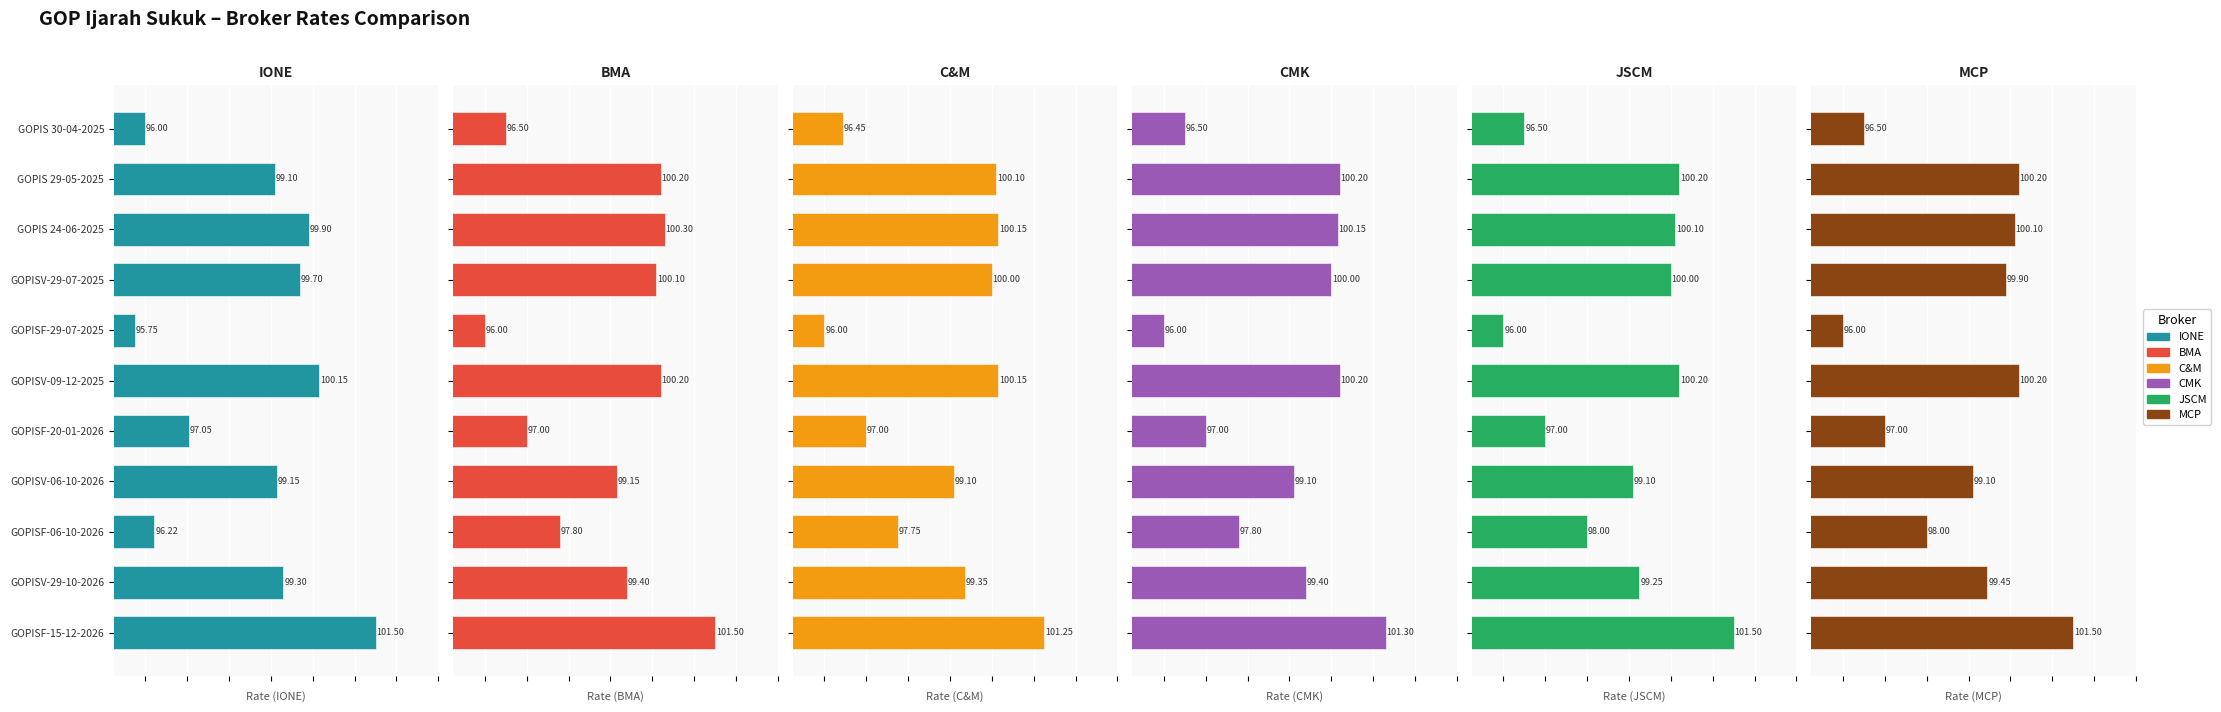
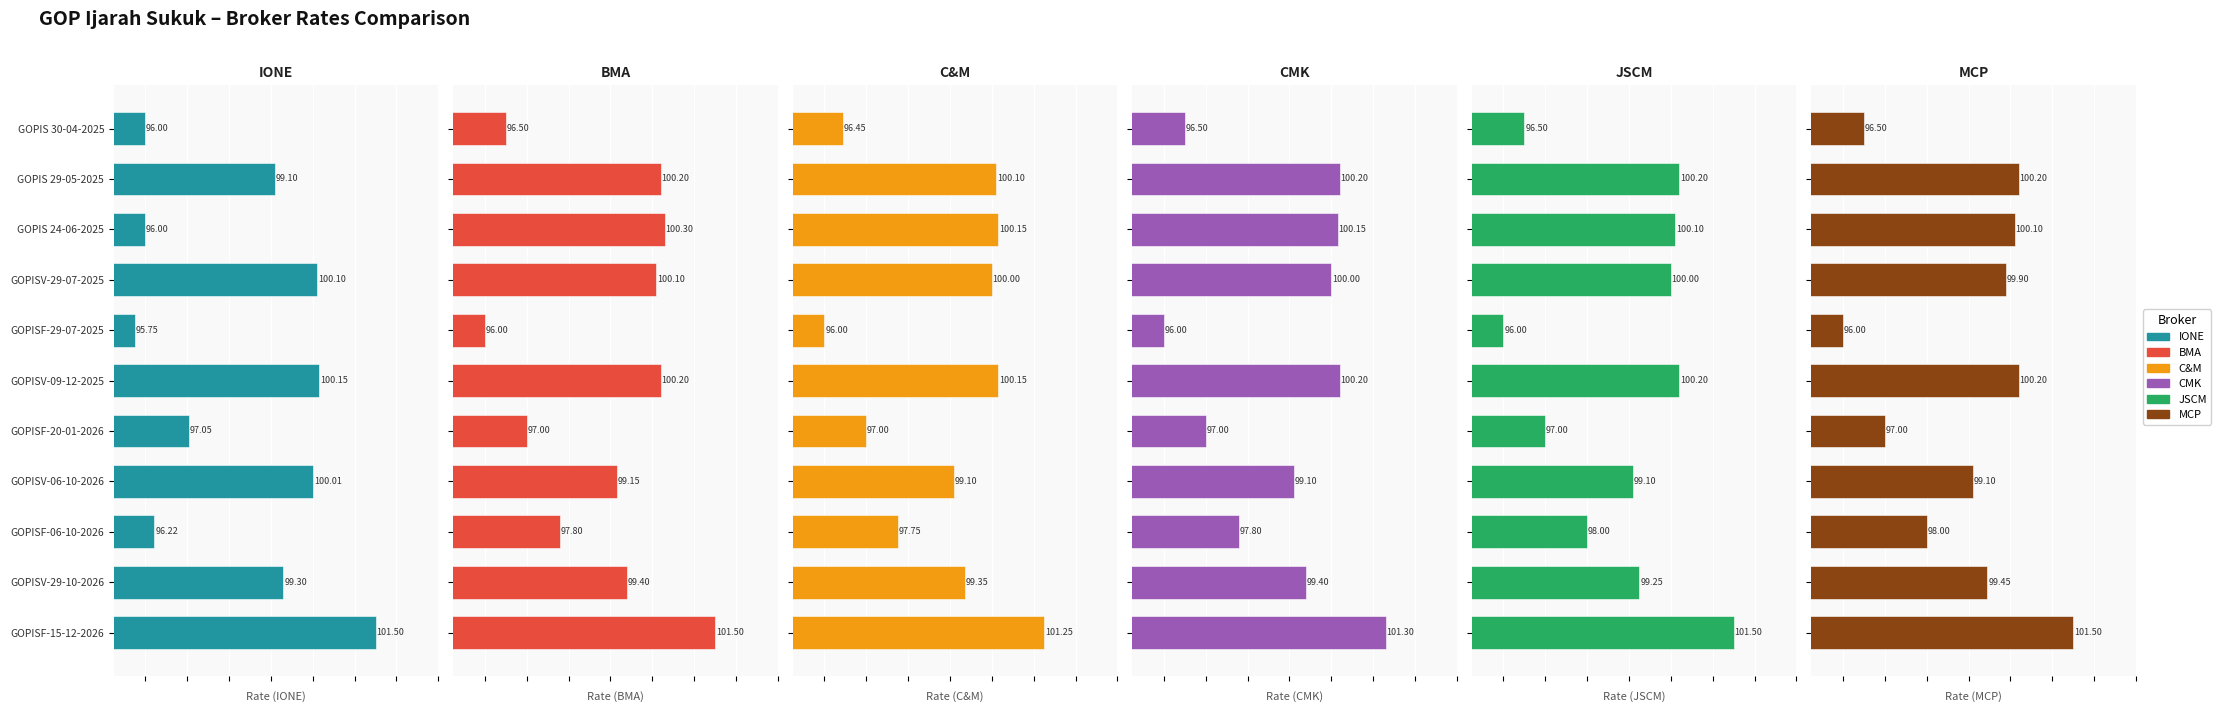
  {
    "IONE": {
      "GOPIS 30-04-2025": 96.00,
      "GOPIS 29-05-2025": 99.10,
-     "GOPIS 24-06-2025": 99.90,
-     "GOPISV-29-07-2025": 99.70,
+     "GOPIS 24-06-2025": 96.00,
+     "GOPISV-29-07-2025": 100.10,
      "GOPISF-29-07-2025": 95.75,
      "GOPISV-09-12-2025": 100.15,
      "GOPISF-20-01-2026": 97.05,
-     "GOPISV-06-10-2026": 99.15,
+     "GOPISV-06-10-2026": 100.01,
      "GOPISF-06-10-2026": 96.22,
      "GOPISV-29-10-2026": 99.30,
      "GOPISF-15-12-2026": 101.50
    }
  }
